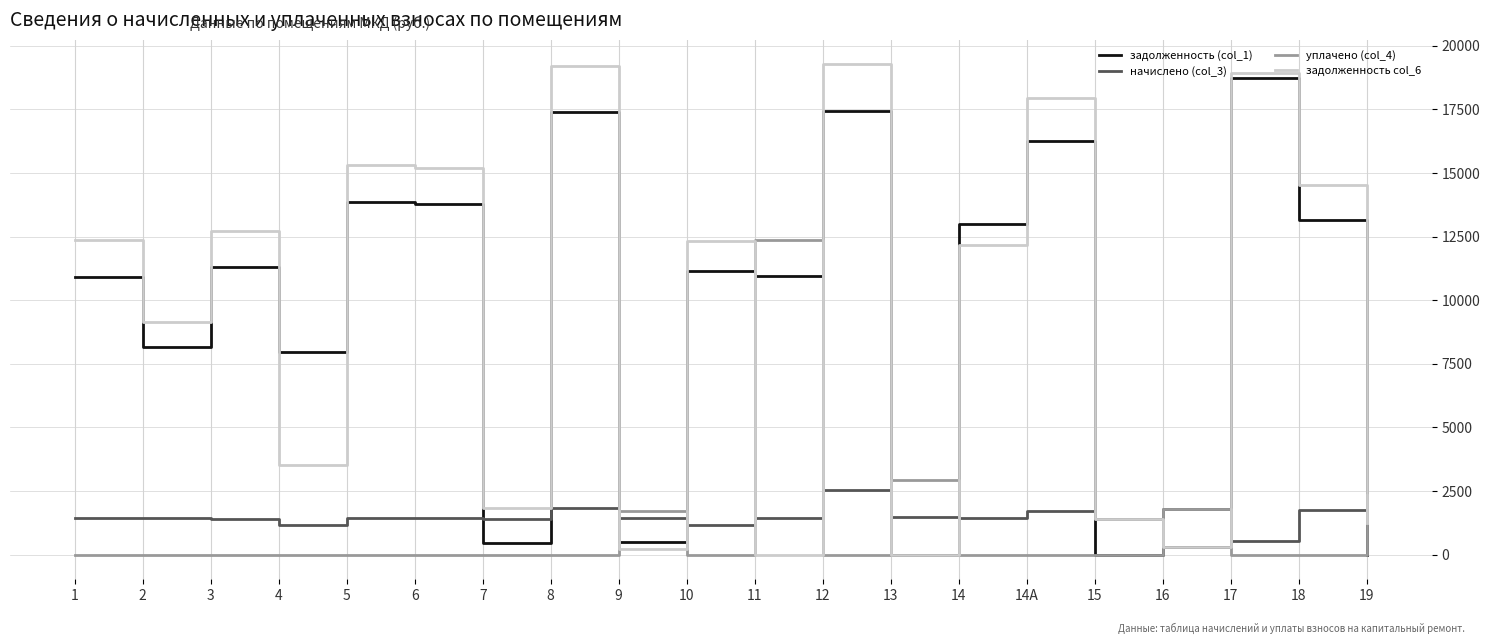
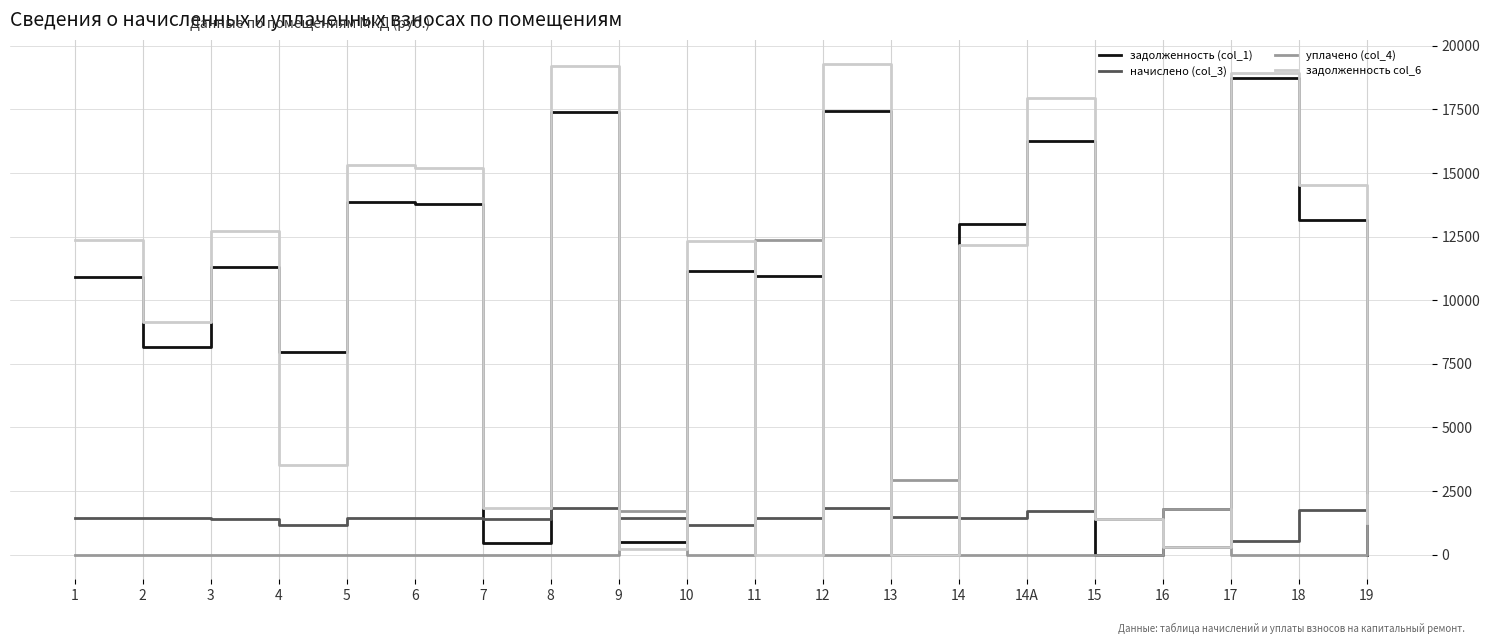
  {
    "задолженность (col_1)": {
      "1": 10900,
      "2": 8200,
      "3": 11300,
      "4": 8000,
      "5": 13900,
      "6": 13800,
      "7": 500,
      "8": 17400,
      "9": 500,
      "10": 11100,
      "11": 10900,
      "12": 17400,
      "14": 13000,
      "14А": 16200,
      "17": 18700,
      "18": 13200,
      "19": 0
    },
    "начислено (col_3)": {
      "1": 1400,
      "2": 1400,
      "3": 1400,
      "4": 1200,
      "5": 1500,
      "6": 1400,
      "7": 1400,
      "8": 1800,
      "9": 1500,
      "10": 1200,
      "11": 1400,
-     "12": 2500,
+     "12": 1800,
      "13": 1500,
      "14": 1500,
      "14А": 1700,
      "17": 500,
      "18": 1800,
      "19": 1500
    },
    "уплачено (col_4)": {
      "1": 0,
      "2": 0,
      "3": 0,
      "4": 0,
      "5": 0,
      "6": 0,
      "7": 0,
      "8": 0,
      "9": 1700,
      "10": 0,
      "11": 12400,
      "12": 0,
      "13": 2900,
      "14": 0,
      "14А": 0,
      "17": 0,
      "18": 0,
      "19": 2300
    },
    "задолженность col_6": {
      "1": 12400,
      "2": 9200,
      "3": 12700,
      "4": 3500,
      "5": 15300,
      "6": 15200,
      "7": 1800,
      "8": 19200,
      "9": 200,
      "10": 12300,
      "11": 0,
      "12": 19300,
      "14": 12200,
      "14А": 17900,
      "17": 18900,
      "18": 14500,
      "19": 1200
    }
  }
